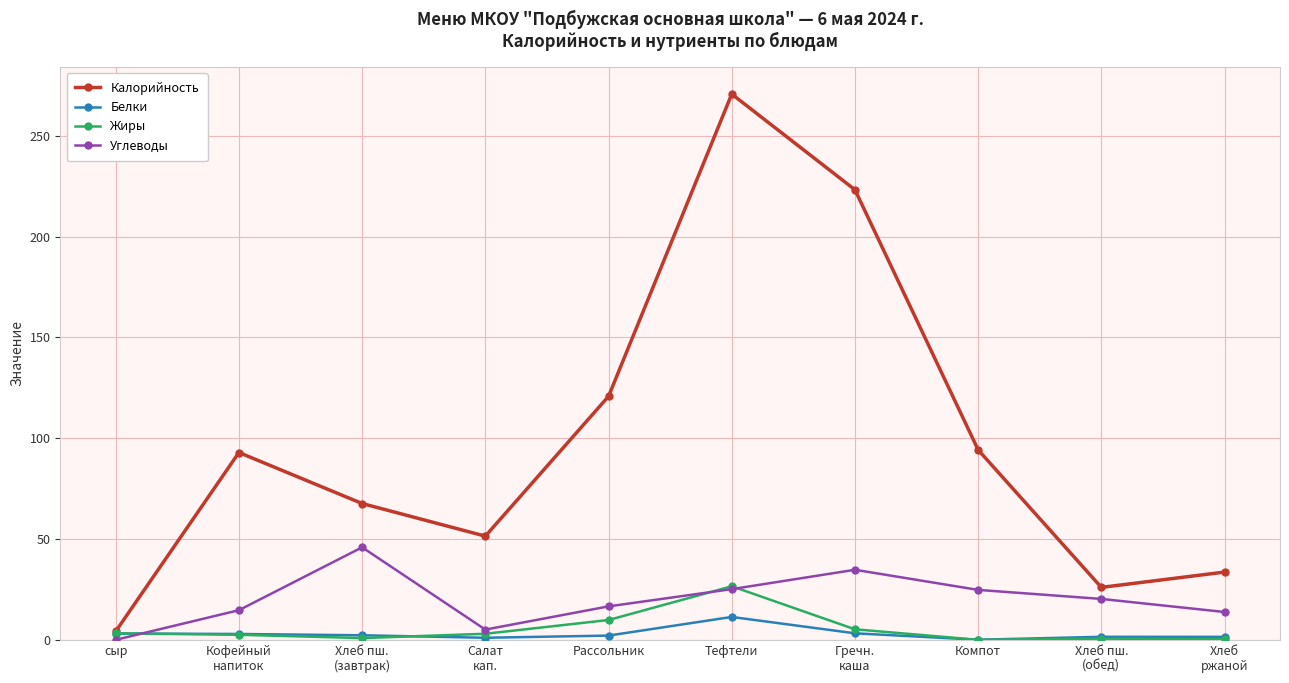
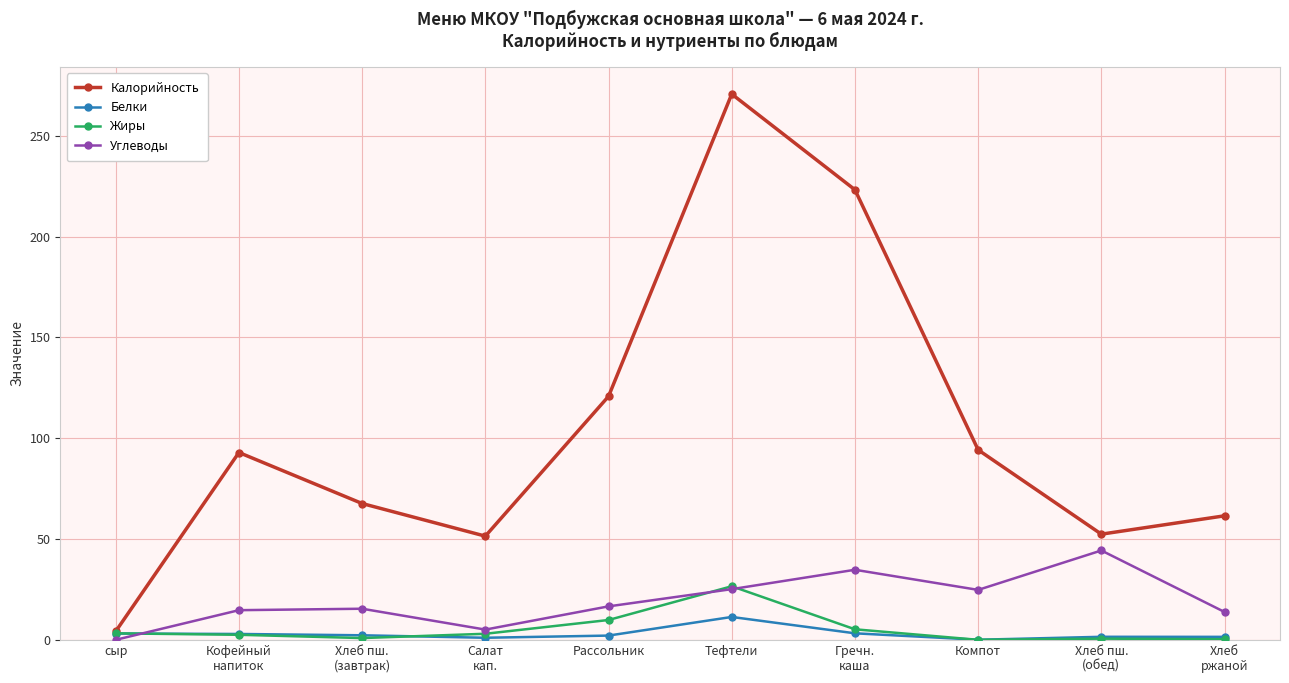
  {
    "Калорийность": {
      "Кофейный напиток": 93,
      "Хлеб пш. (завтрак)": 68,
      "Салат кап.": 51,
      "Рассольник": 121,
      "Тефтели": 271,
      "Гречн. каша": 223,
      "Компот": 94,
-     "Хлеб пш. (обед)": 26,
-     "Хлеб ржаной": 34
+     "Хлеб пш. (обед)": 52,
+     "Хлеб ржаной": 62
    },
    "Белки": {
      "Хлеб пш. (завтрак)": 2,
      "Салат кап.": 1,
      "Рассольник": 2,
      "Тефтели": 11,
      "Гречн. каша": 3
    },
    "Жиры": {
      "Хлеб пш. (завтрак)": 1,
      "Салат кап.": 3,
      "Рассольник": 10,
      "Тефтели": 27,
      "Гречн. каша": 5
    },
    "Углеводы": {
      "сыр": 0,
      "Кофейный напиток": 15,
-     "Хлеб пш. (завтрак)": 46,
+     "Хлеб пш. (завтрак)": 15,
      "Салат кап.": 5,
      "Рассольник": 17,
      "Тефтели": 25,
      "Гречн. каша": 35,
      "Компот": 25,
-     "Хлеб пш. (обед)": 20,
+     "Хлеб пш. (обед)": 44,
      "Хлеб ржаной": 14
    }
  }
